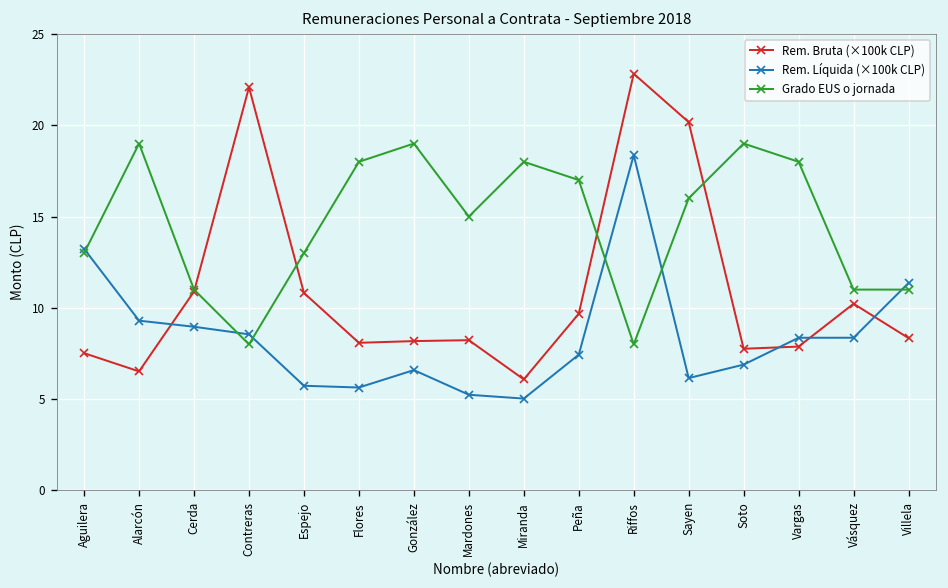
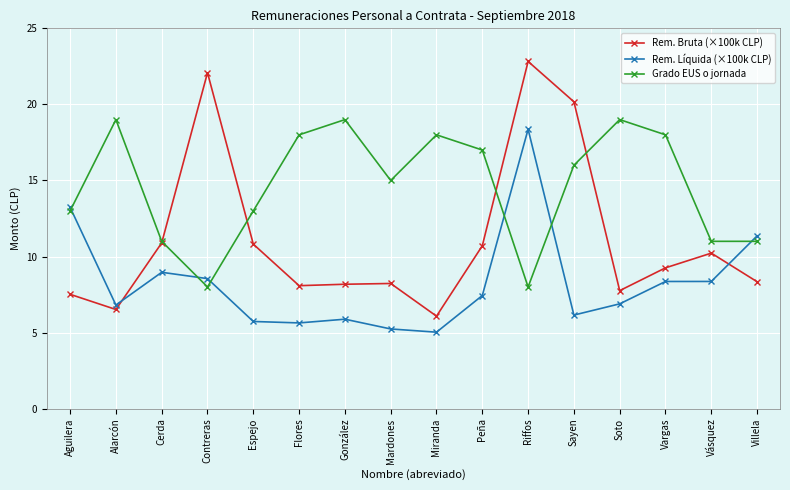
  {
    "Rem. Bruta (×100k CLP)": {
      "Aguilera": 7.5,
      "Alarcón": 6.5,
      "Contreras": 22.1,
      "Espejo": 10.8,
      "Flores": 8.1,
      "González": 8.2,
      "Mardones": 8.2,
      "Miranda": 6.1,
-     "Peña": 9.7,
+     "Peña": 10.7,
      "Riffos": 22.8,
      "Sayen": 20.2,
      "Soto": 7.8,
-     "Vargas": 7.9,
+     "Vargas": 9.3,
      "Vásquez": 10.2,
      "Villela": 8.3
    },
    "Rem. Líquida (×100k CLP)": {
      "Aguilera": 13.2,
-     "Alarcón": 9.3,
+     "Alarcón": 6.8,
      "Cerda": 9.0,
      "Contreras": 8.5,
      "Espejo": 5.7,
      "Flores": 5.6,
-     "González": 6.6,
+     "González": 5.9,
      "Mardones": 5.2,
      "Miranda": 5.0,
      "Peña": 7.4,
      "Riffos": 18.4,
      "Sayen": 6.2,
      "Soto": 6.9,
      "Vargas": 8.4,
      "Vásquez": 8.4,
      "Villela": 11.4
    },
    "Grado EUS o jornada": {
      "Aguilera": 13.0,
      "Alarcón": 19.0,
      "Contreras": 8.0,
      "Espejo": 13.0,
      "Flores": 18.0,
      "González": 19.0,
      "Mardones": 15.0,
      "Miranda": 18.0,
      "Peña": 17.0,
      "Riffos": 8.0,
      "Sayen": 16.0,
      "Soto": 19.0,
      "Vargas": 18.0,
      "Vásquez": 11.0,
      "Villela": 11.0
    }
  }
